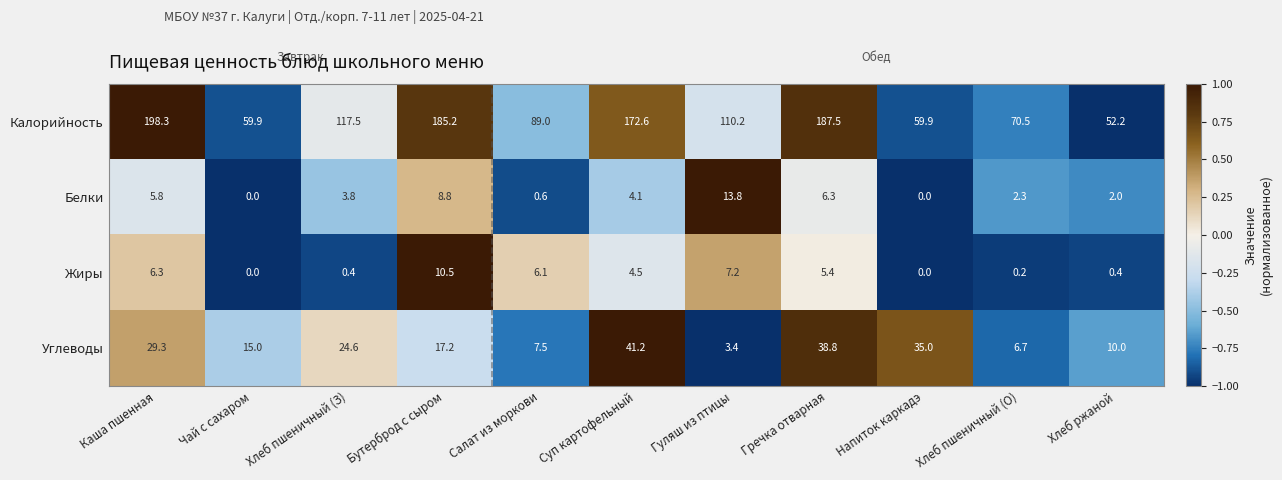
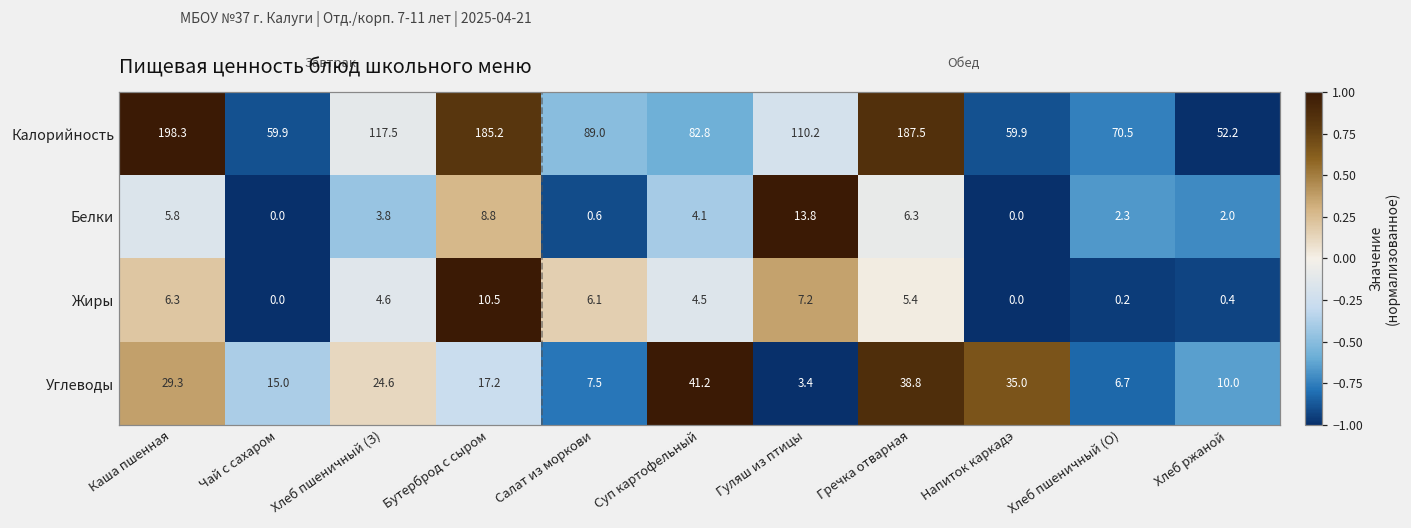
  {
    "Калорийность": {
      "Каша пшенная": 198.3,
      "Чай с сахаром": 59.9,
      "Хлеб пшеничный (З)": 117.5,
      "Бутерброд с сыром": 185.2,
      "Салат из моркови": 89.0,
-     "Суп картофельный": 172.6,
+     "Суп картофельный": 82.8,
      "Гуляш из птицы": 110.2,
      "Гречка отварная": 187.5,
      "Напиток каркадэ": 59.9,
      "Хлеб пшеничный (О)": 70.5,
      "Хлеб ржаной": 52.2
    },
    "Белки": {
      "Каша пшенная": 5.8,
      "Чай с сахаром": 0.0,
      "Хлеб пшеничный (З)": 3.8,
      "Бутерброд с сыром": 8.8,
      "Салат из моркови": 0.6,
      "Суп картофельный": 4.1,
      "Гуляш из птицы": 13.8,
      "Гречка отварная": 6.3,
      "Напиток каркадэ": 0.0,
      "Хлеб пшеничный (О)": 2.3,
      "Хлеб ржаной": 2.0
    },
    "Жиры": {
      "Каша пшенная": 6.3,
      "Чай с сахаром": 0.0,
-     "Хлеб пшеничный (З)": 0.4,
+     "Хлеб пшеничный (З)": 4.6,
      "Бутерброд с сыром": 10.5,
      "Салат из моркови": 6.1,
      "Суп картофельный": 4.5,
      "Гуляш из птицы": 7.2,
      "Гречка отварная": 5.4,
      "Напиток каркадэ": 0.0,
      "Хлеб пшеничный (О)": 0.2,
      "Хлеб ржаной": 0.4
    },
    "Углеводы": {
      "Каша пшенная": 29.3,
      "Чай с сахаром": 15.0,
      "Хлеб пшеничный (З)": 24.6,
      "Бутерброд с сыром": 17.2,
      "Салат из моркови": 7.5,
      "Суп картофельный": 41.2,
      "Гуляш из птицы": 3.4,
      "Гречка отварная": 38.8,
      "Напиток каркадэ": 35.0,
      "Хлеб пшеничный (О)": 6.7,
      "Хлеб ржаной": 10.0
    }
  }
